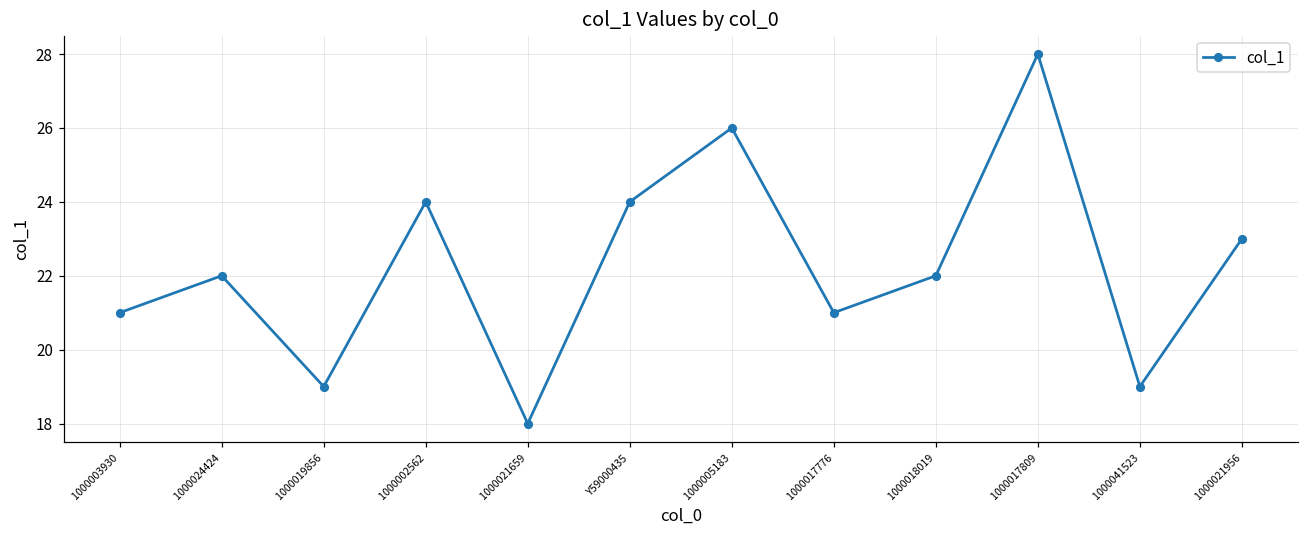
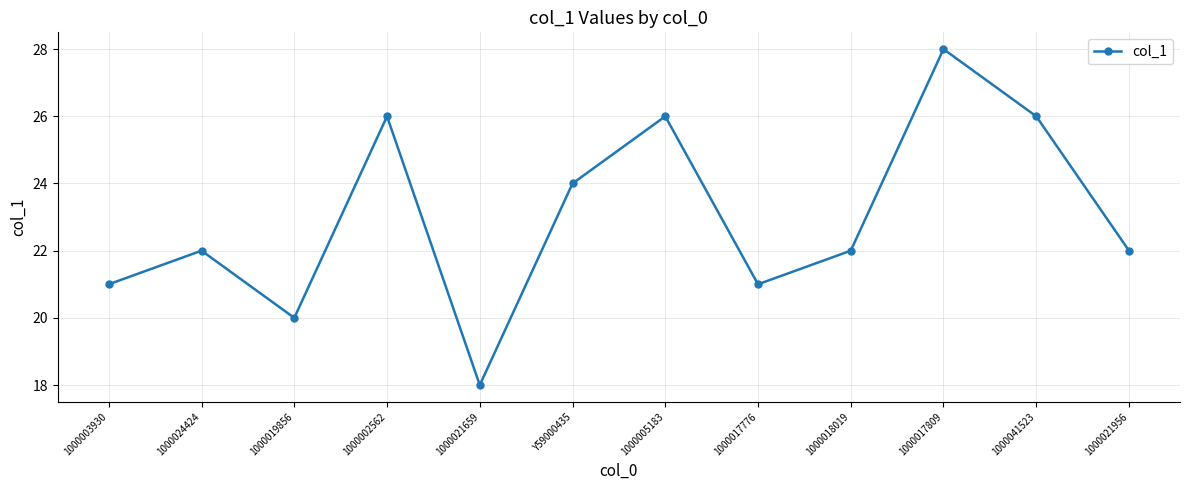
  {
    "1000003930": 21,
    "1000024424": 22,
-   "1000019856": 19,
-   "1000002562": 24,
+   "1000019856": 20,
+   "1000002562": 26,
    "1000021659": 18,
    "Y59000435": 24,
    "1000005183": 26,
    "1000017776": 21,
    "1000018019": 22,
    "1000017809": 28,
-   "1000041523": 19,
-   "1000021956": 23
+   "1000041523": 26,
+   "1000021956": 22
  }
